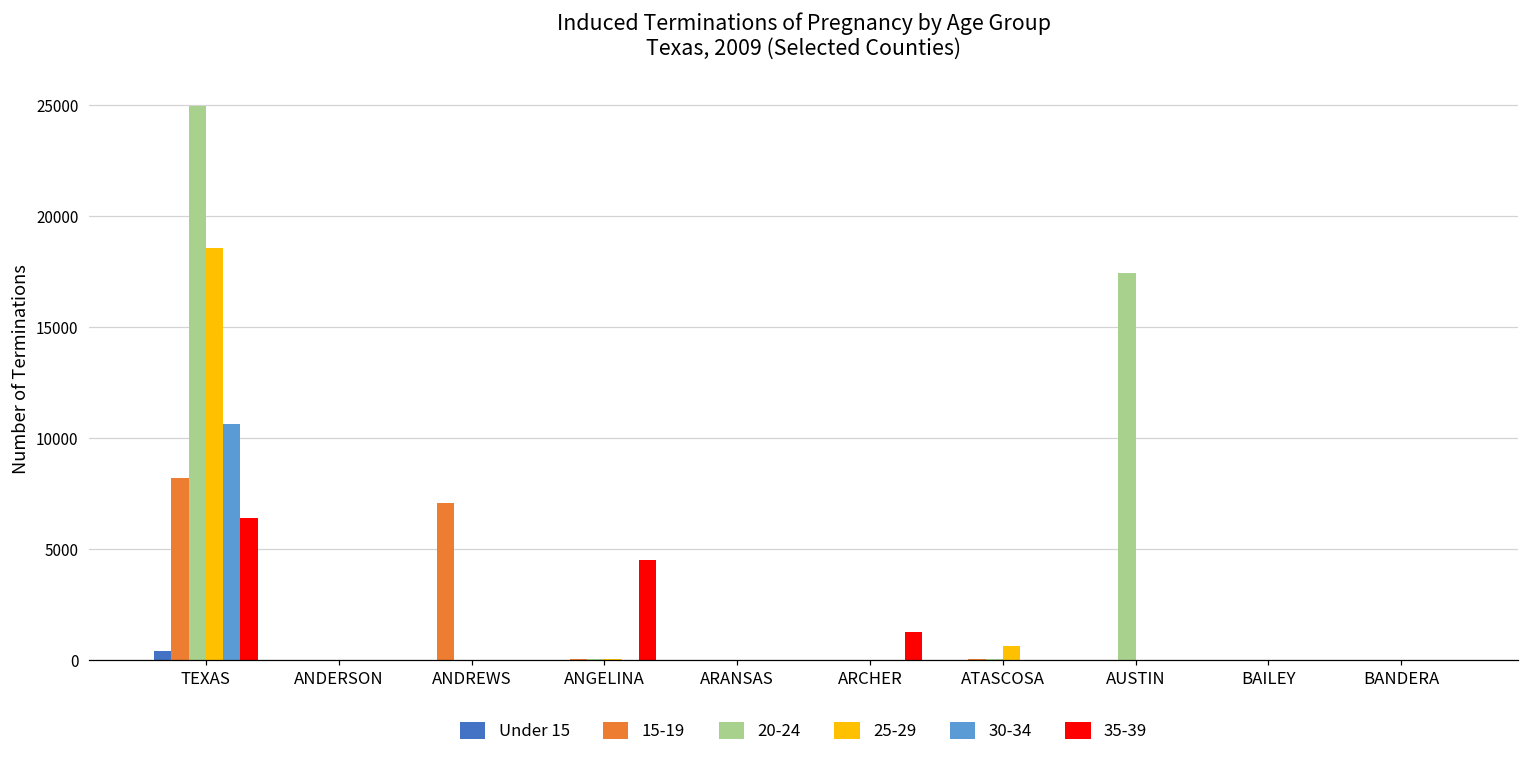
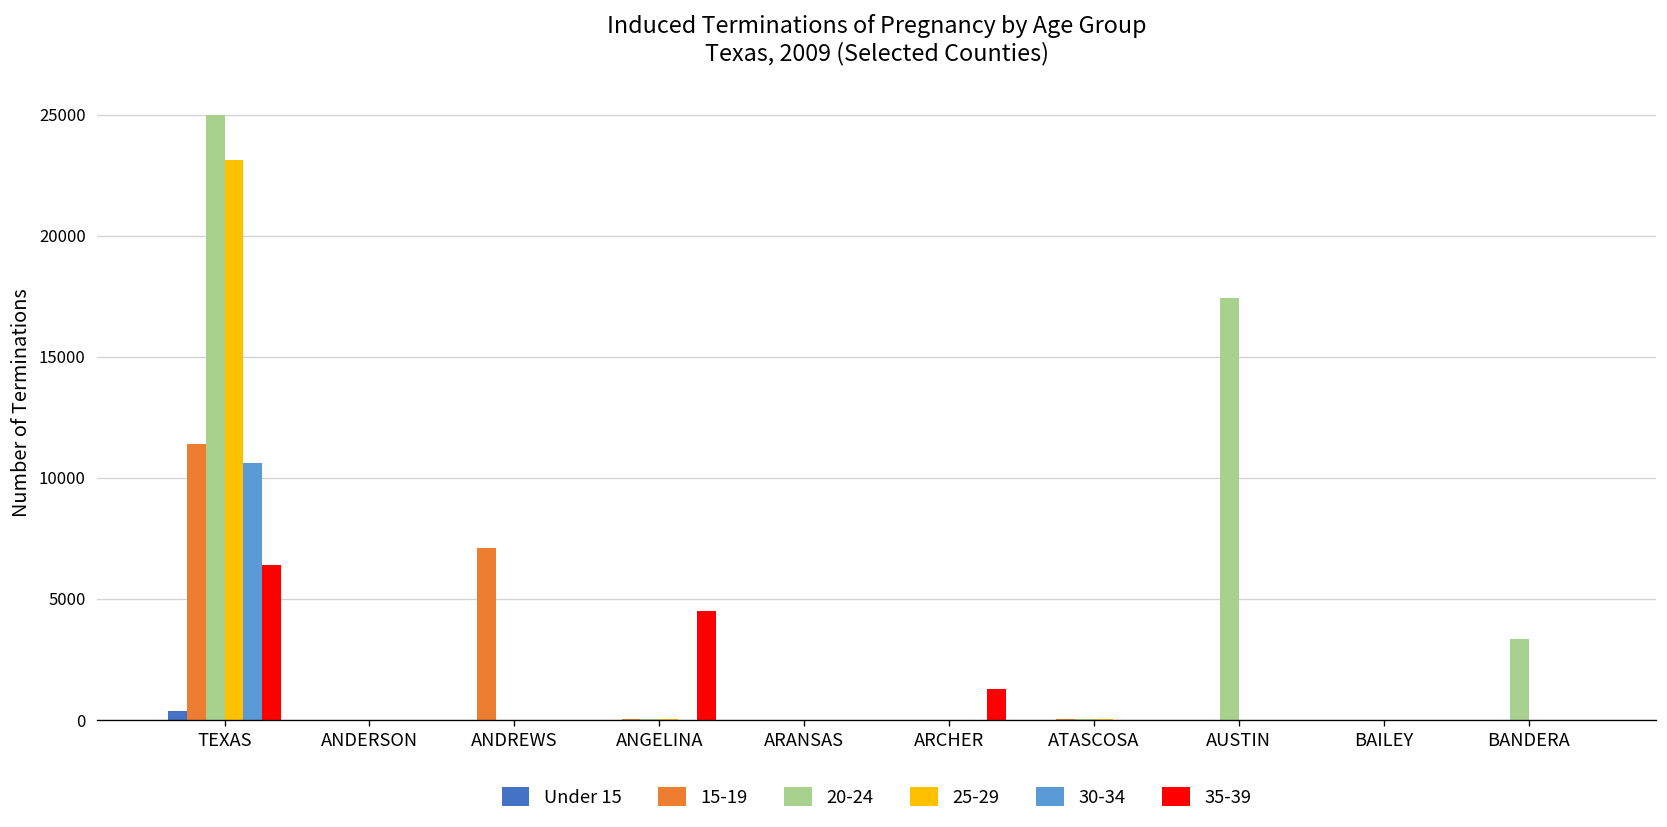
  {
    "15-19": {
-     "TEXAS": 8200,
+     "TEXAS": 11400,
      "ANDREWS": 7100
    },
    "20-24": {
      "TEXAS": 25000,
      "AUSTIN": 17400,
-     "BANDERA": 0
+     "BANDERA": 3300
    },
    "25-29": {
-     "TEXAS": 18600,
-     "ATASCOSA": 600
+     "TEXAS": 23100,
+     "ATASCOSA": 0
    },
    "35-39": {
      "TEXAS": 6400,
      "ANDREWS": 0,
      "ANGELINA": 4500,
      "ARCHER": 1300
    }
  }
